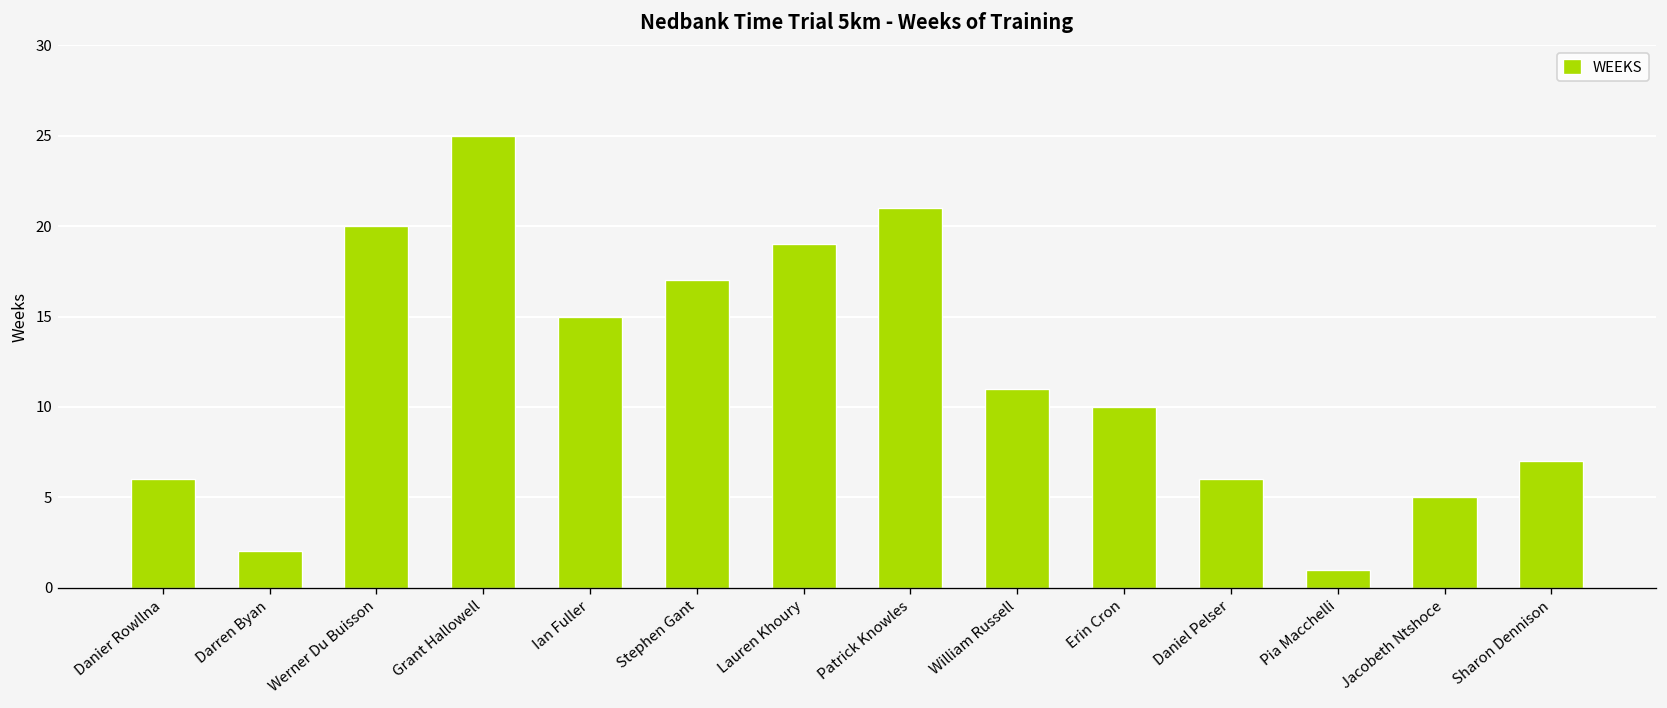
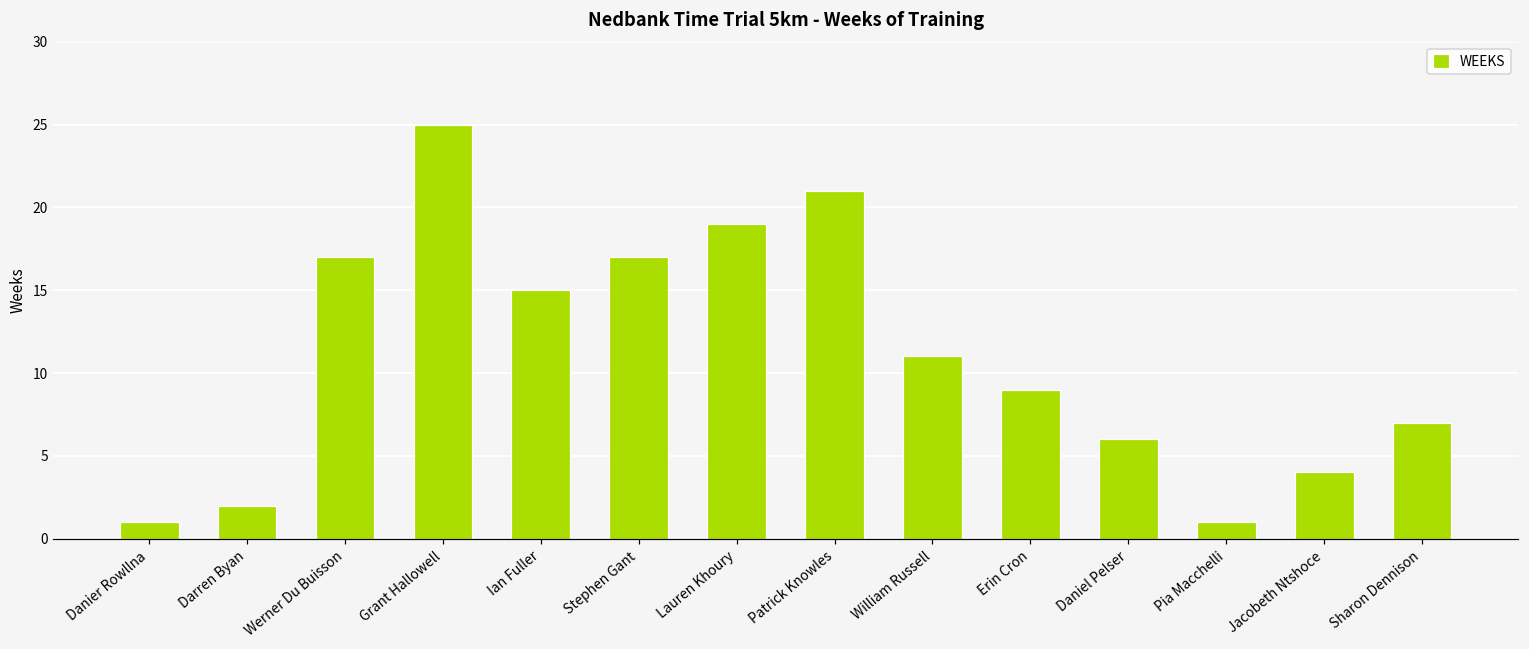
  {
-   "Danier Rowllna": 6,
+   "Danier Rowllna": 1,
    "Darren Byan": 2,
-   "Werner Du Buisson": 20,
+   "Werner Du Buisson": 17,
    "Grant Hallowell": 25,
    "Ian Fuller": 15,
    "Stephen Gant": 17,
    "Lauren Khoury": 19,
    "Patrick Knowles": 21,
    "William Russell": 11,
-   "Erin Cron": 10,
+   "Erin Cron": 9,
    "Daniel Pelser": 6,
    "Pia Macchelli": 1,
-   "Jacobeth Ntshoce": 5,
+   "Jacobeth Ntshoce": 4,
    "Sharon Dennison": 7
  }
